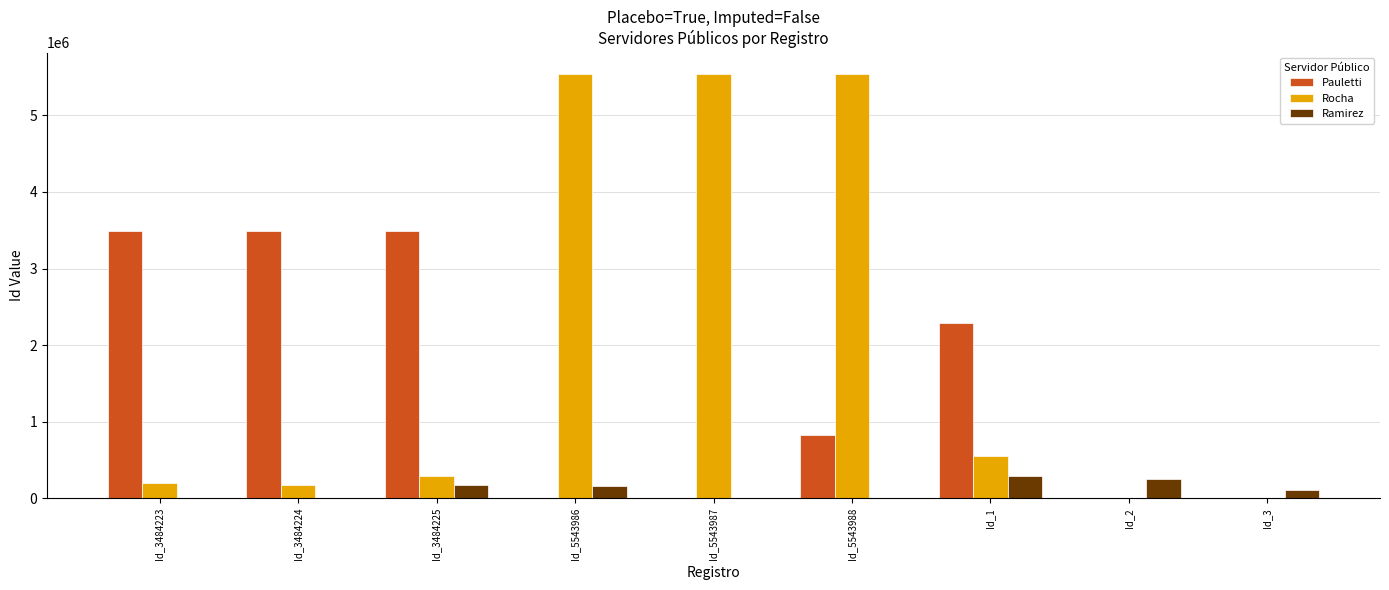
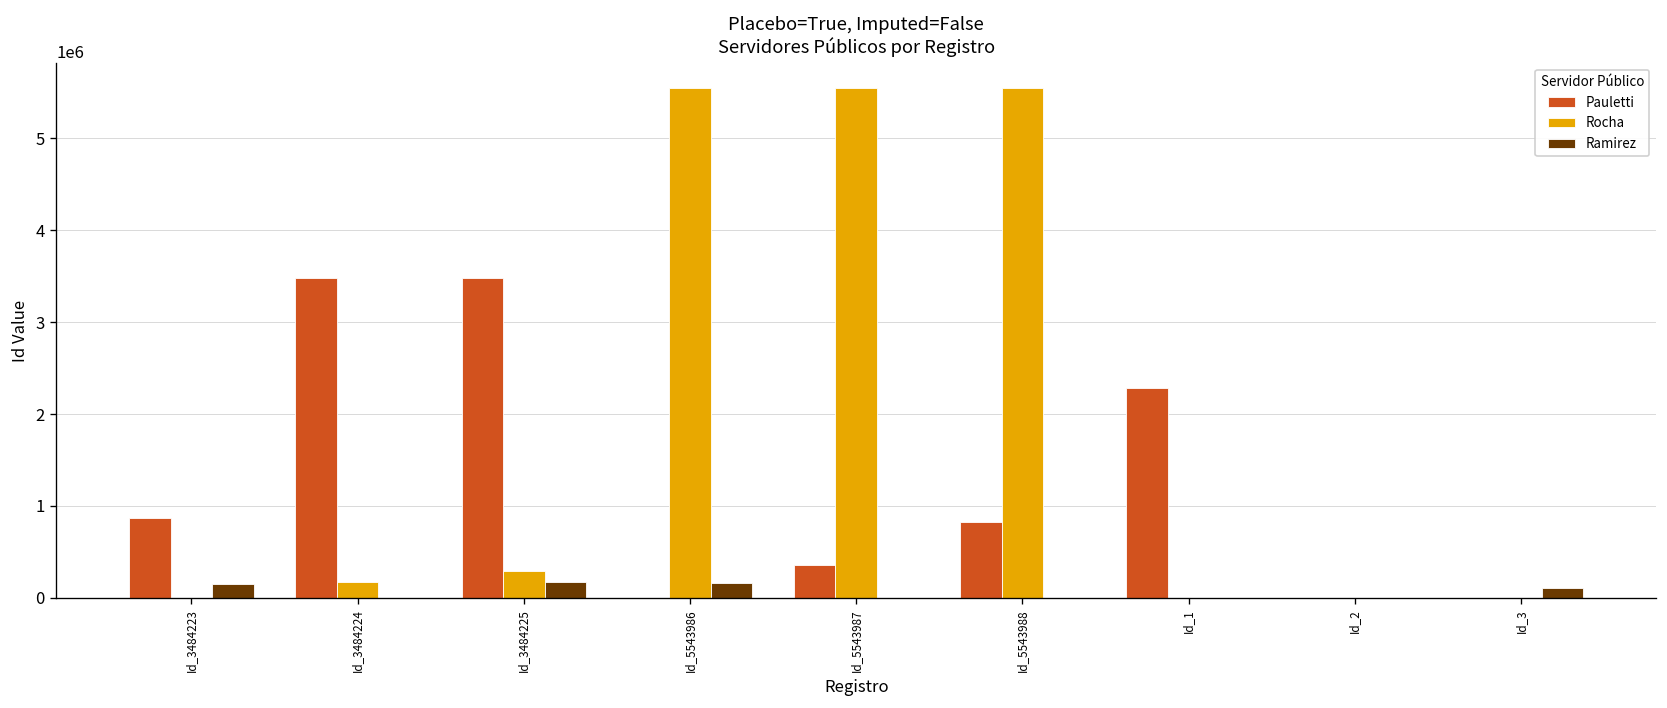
  {
    "Pauletti": {
-     "Id_3484223": 3500000,
+     "Id_3484223": 900000,
      "Id_3484224": 3500000,
      "Id_3484225": 3500000,
      "Id_5543986": 0,
-     "Id_5543987": 0,
+     "Id_5543987": 400000,
      "Id_5543988": 800000,
      "Id_1": 2300000,
      "Id_2": 0,
      "Id_3": 0
    },
    "Rocha": {
-     "Id_3484223": 200000,
+     "Id_3484223": 0,
      "Id_3484224": 200000,
      "Id_3484225": 300000,
      "Id_5543986": 5500000,
      "Id_5543987": 5500000,
      "Id_5543988": 5500000,
-     "Id_1": 500000,
+     "Id_1": 0,
      "Id_2": 0,
      "Id_3": 0
    },
    "Ramirez": {
-     "Id_3484223": 0,
+     "Id_3484223": 100000,
      "Id_3484224": 0,
      "Id_3484225": 200000,
      "Id_5543986": 200000,
      "Id_5543987": 0,
      "Id_5543988": 0,
-     "Id_1": 300000,
-     "Id_2": 300000,
+     "Id_1": 0,
+     "Id_2": 0,
      "Id_3": 100000
    }
  }
